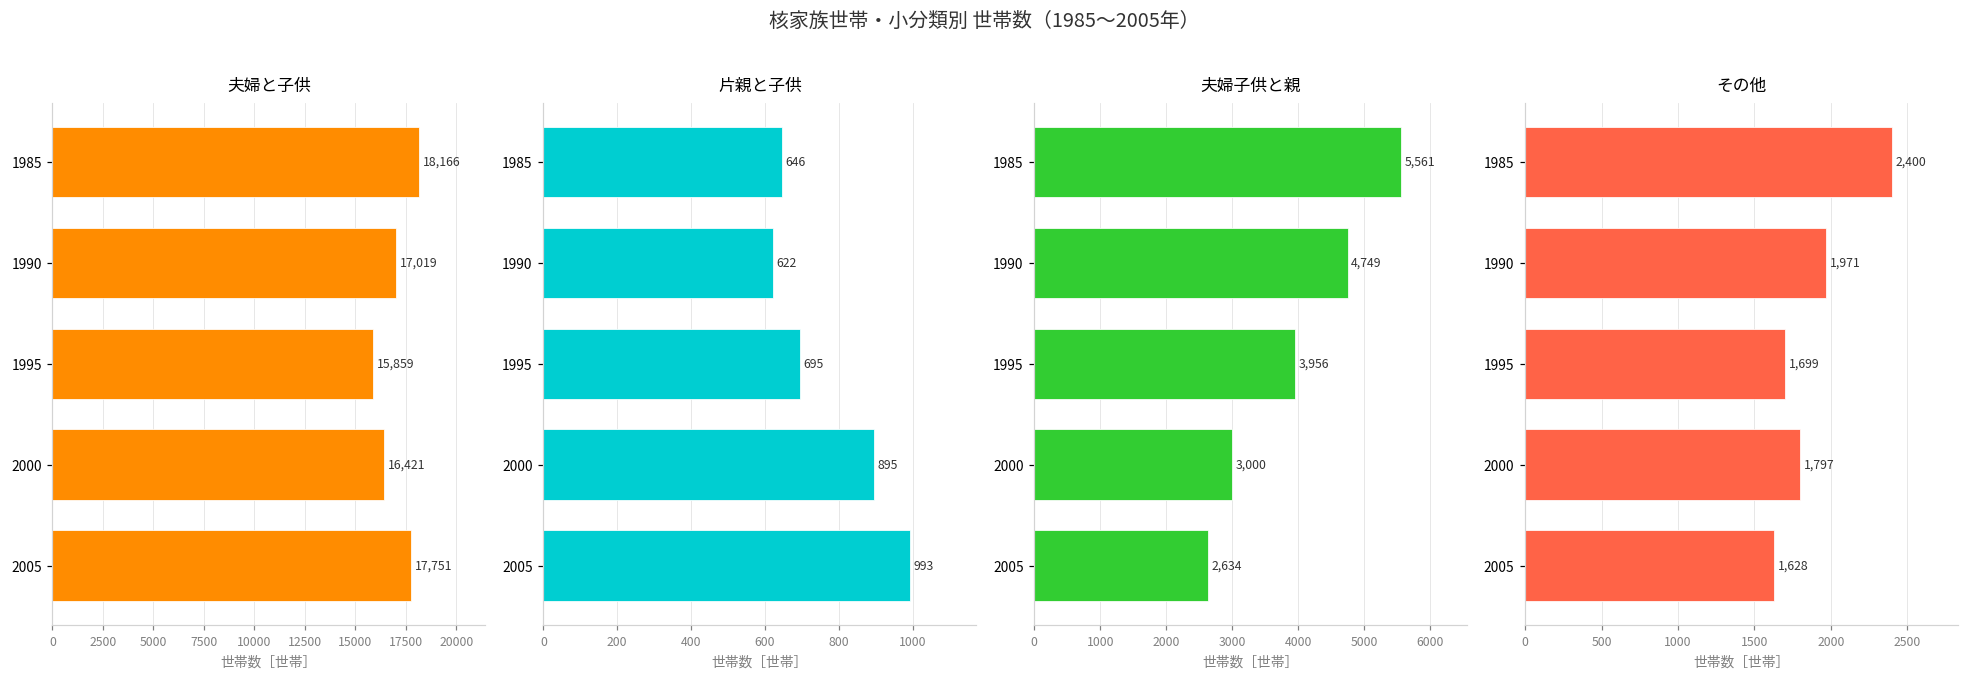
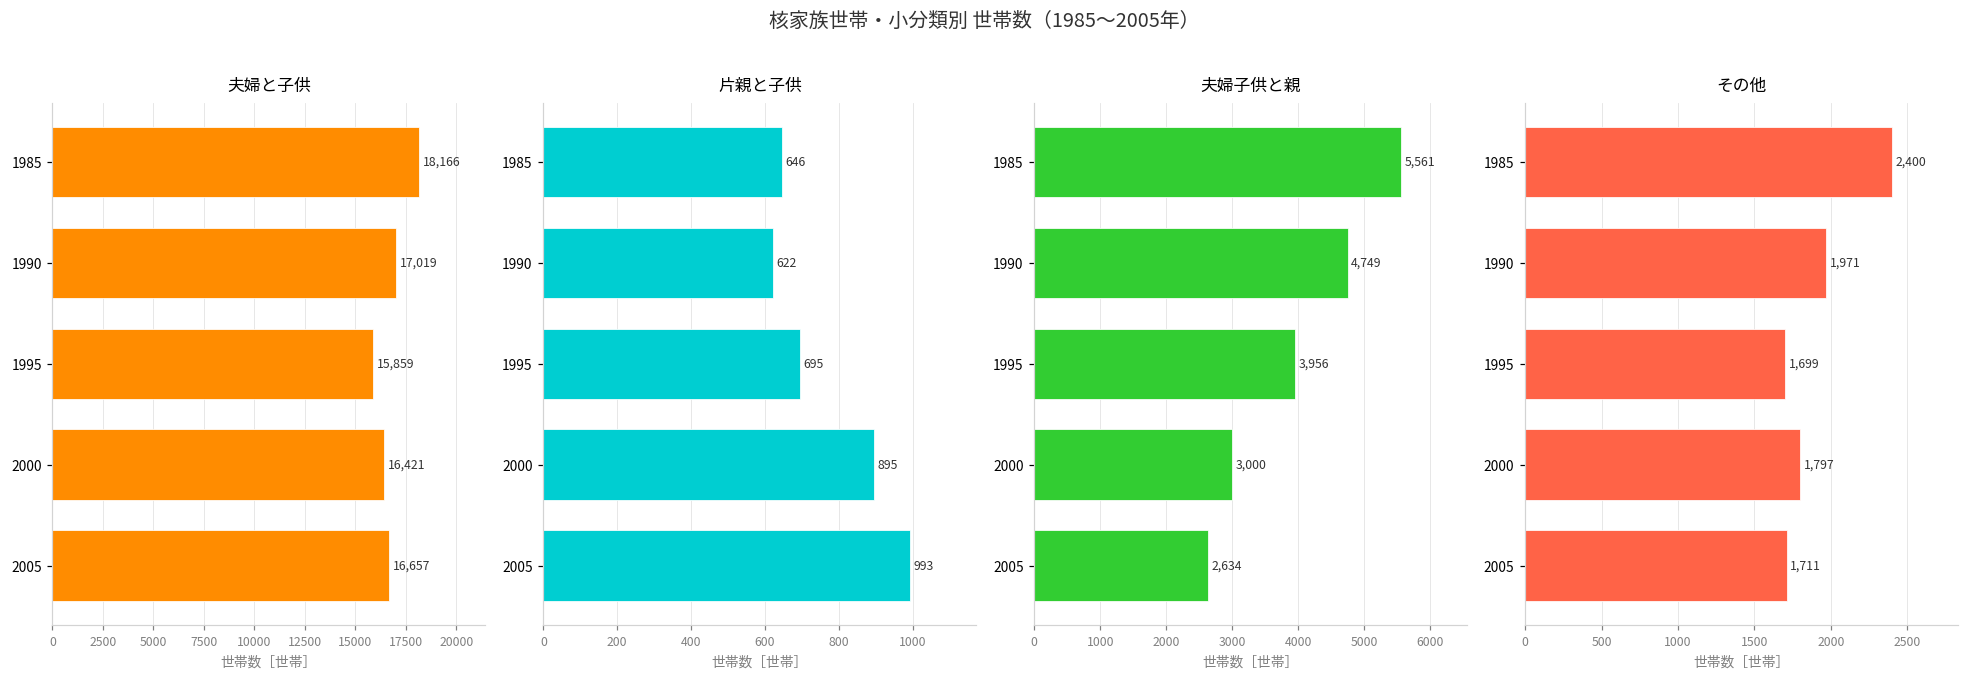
  {
    "夫婦と子供": {
      "1985": "18,166",
      "1990": "17,019",
      "1995": "15,859",
      "2000": "16,421",
-     "2005": "17,751"
+     "2005": "16,657"
    },
    "片親と子供": {
      "1985": "646",
      "1990": "622",
      "1995": "695",
      "2000": "895",
      "2005": "993"
    },
    "夫婦子供と親": {
      "1985": "5,561",
      "1990": "4,749",
      "1995": "3,956",
      "2000": "3,000",
      "2005": "2,634"
    },
    "その他": {
      "1985": "2,400",
      "1990": "1,971",
      "1995": "1,699",
      "2000": "1,797",
-     "2005": "1,628"
+     "2005": "1,711"
    }
  }
